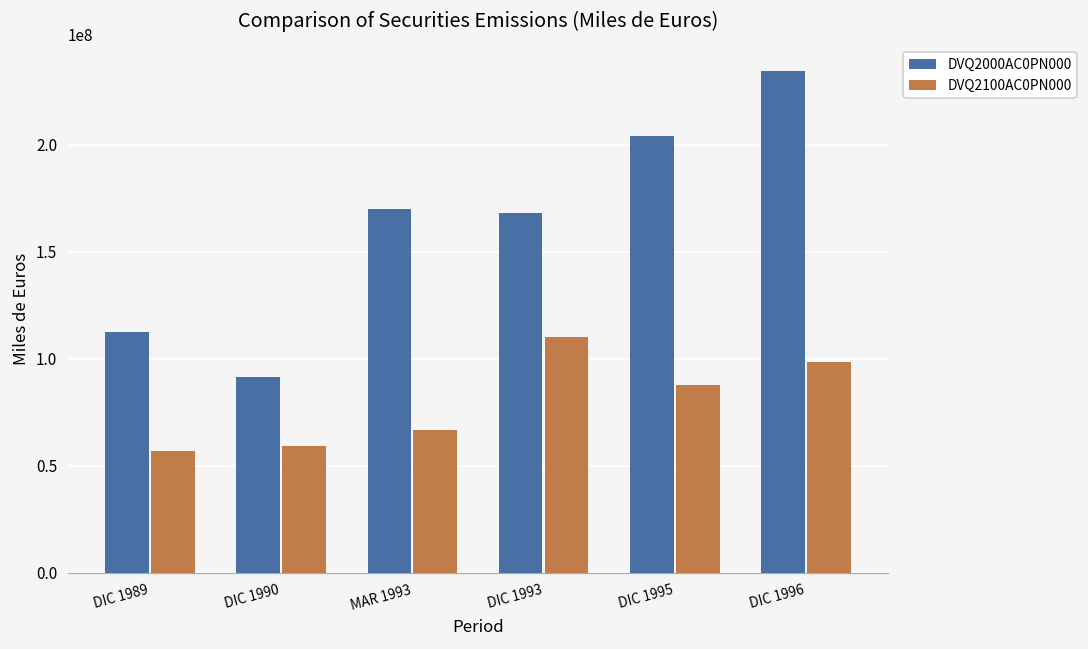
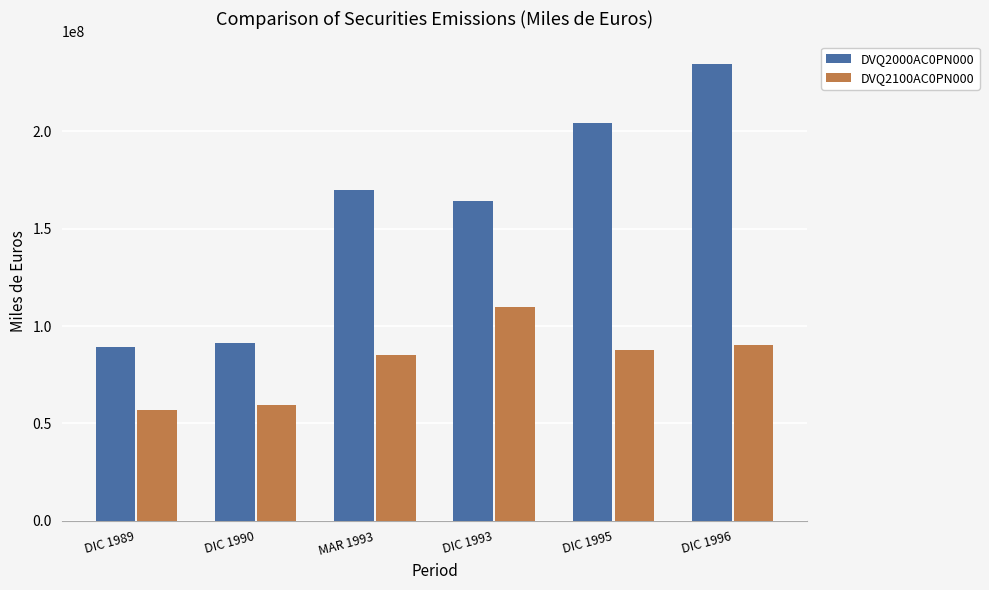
  {
    "DVQ2000AC0PN000": {
-     "DIC 1989": 113000000,
+     "DIC 1989": 89000000,
      "DIC 1990": 92000000,
      "MAR 1993": 170000000,
-     "DIC 1993": 168000000,
+     "DIC 1993": 164000000,
      "DIC 1995": 204000000,
      "DIC 1996": 235000000
    },
    "DVQ2100AC0PN000": {
      "DIC 1989": 57000000,
      "DIC 1990": 59000000,
-     "MAR 1993": 67000000,
+     "MAR 1993": 85000000,
      "DIC 1993": 110000000,
      "DIC 1995": 88000000,
-     "DIC 1996": 98000000
+     "DIC 1996": 90000000
    }
  }
